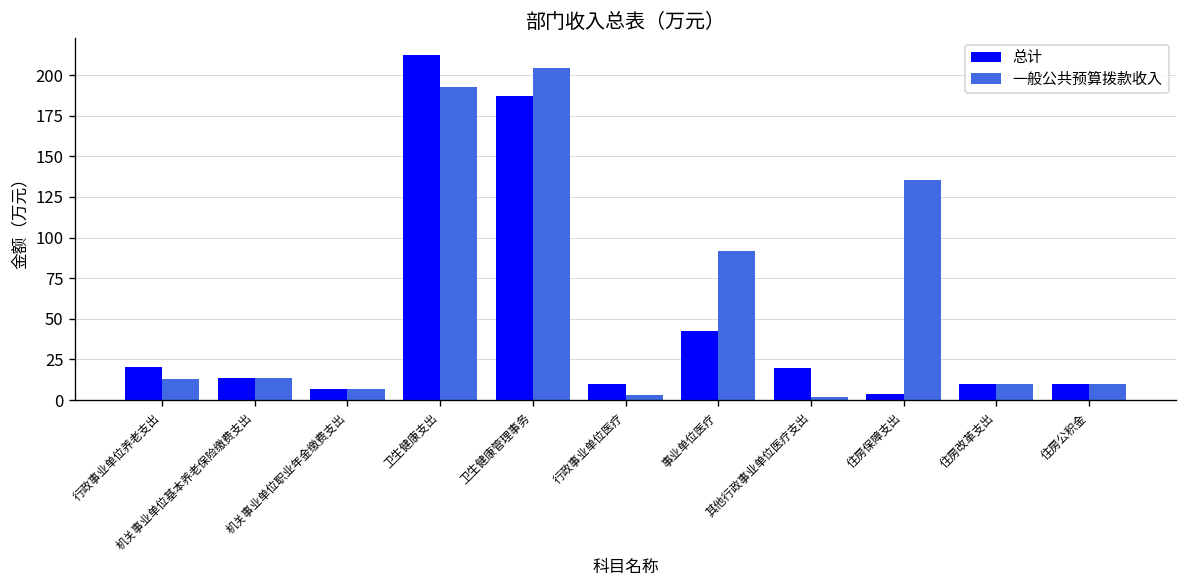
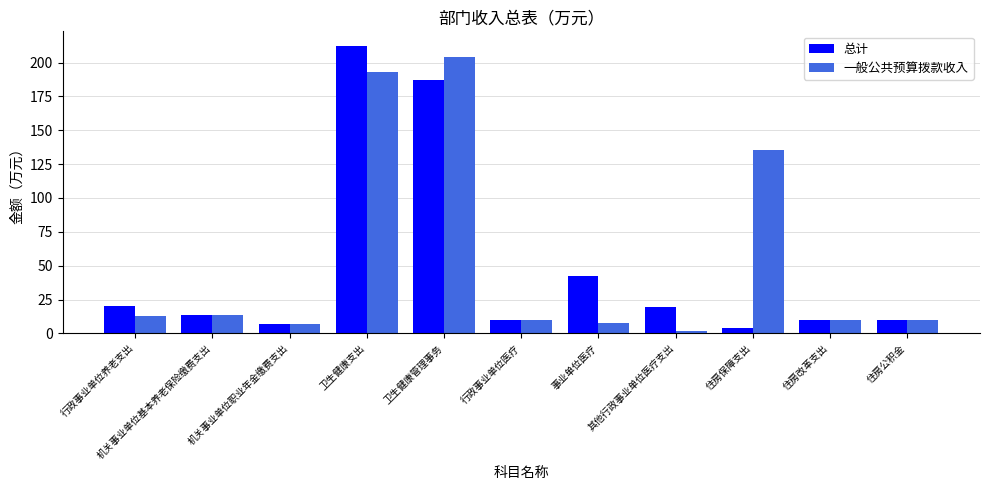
  {
    "总计": {
      "行政事业单位养老支出": 20,
      "机关事业单位基本养老保险缴费支出": 13,
      "机关事业单位职业年金缴费支出": 7,
      "卫生健康支出": 212,
      "卫生健康管理事务": 187,
      "行政事业单位医疗": 10,
      "事业单位医疗": 42,
      "其他行政事业单位医疗支出": 20,
      "住房保障支出": 4,
      "住房改革支出": 10,
      "住房公积金": 10
    },
    "一般公共预算拨款收入": {
      "行政事业单位养老支出": 13,
      "机关事业单位基本养老保险缴费支出": 13,
      "机关事业单位职业年金缴费支出": 7,
      "卫生健康支出": 193,
      "卫生健康管理事务": 204,
-     "行政事业单位医疗": 3,
-     "事业单位医疗": 92,
+     "行政事业单位医疗": 10,
+     "事业单位医疗": 8,
      "住房保障支出": 136,
      "住房改革支出": 10,
      "住房公积金": 10
    }
  }
